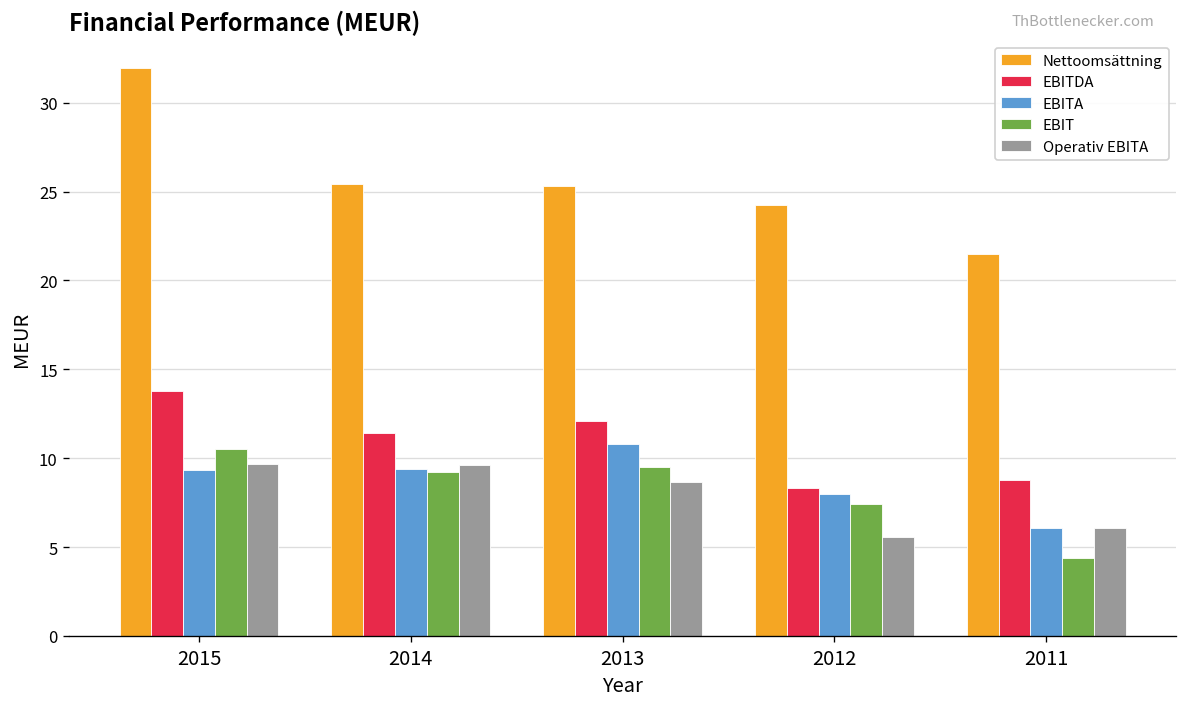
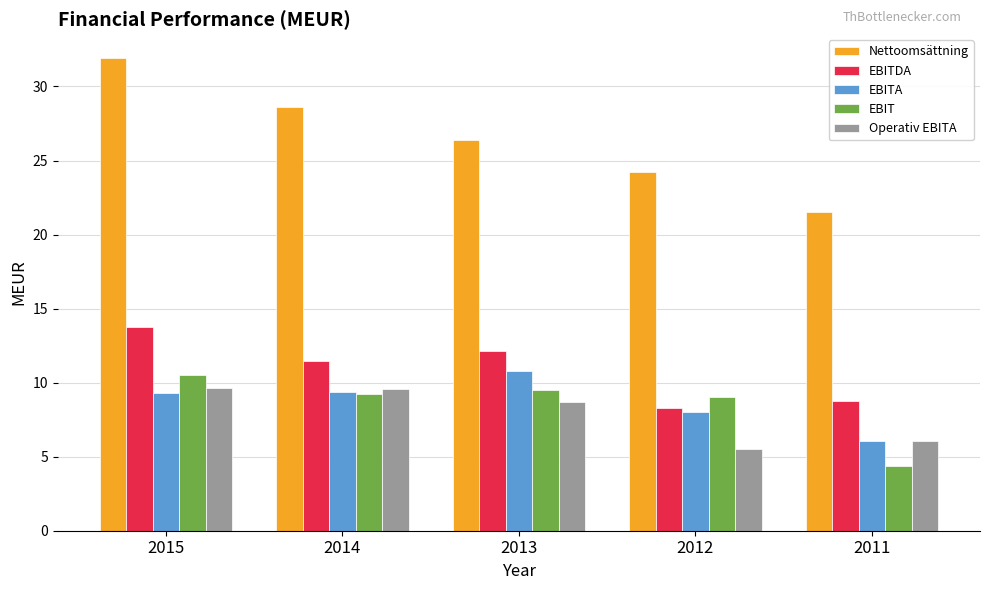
  {
    "Nettoomsättning": {
      "2015": 31.9,
-     "2014": 25.4,
-     "2013": 25.3,
+     "2014": 28.6,
+     "2013": 26.4,
      "2012": 24.2,
      "2011": 21.5
    },
    "EBITDA": {
      "2015": 13.8,
      "2014": 11.4,
      "2013": 12.1,
      "2012": 8.3,
      "2011": 8.7
    },
    "EBITA": {
      "2015": 9.3,
      "2014": 9.4,
      "2013": 10.8,
      "2012": 8.0,
      "2011": 6.1
    },
    "EBIT": {
      "2015": 10.5,
      "2014": 9.2,
      "2013": 9.5,
-     "2012": 7.4,
+     "2012": 9.1,
      "2011": 4.4
    },
    "Operativ EBITA": {
      "2015": 9.7,
      "2014": 9.6,
      "2013": 8.7,
      "2012": 5.5,
      "2011": 6.1
    }
  }
